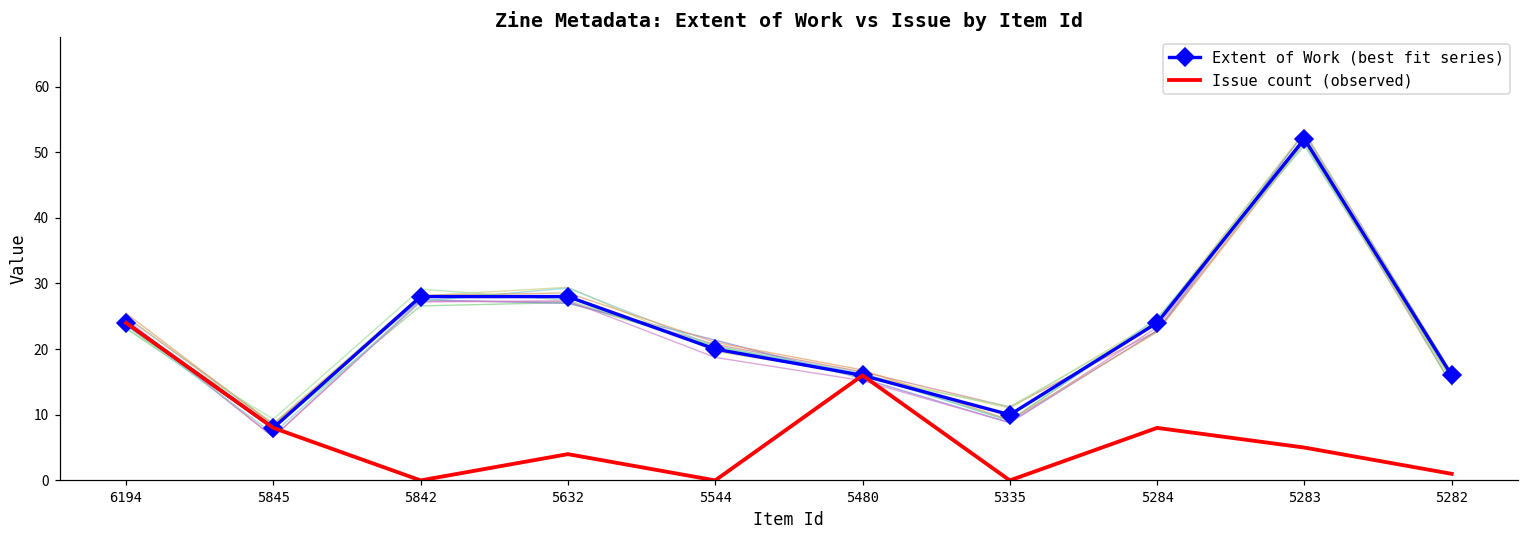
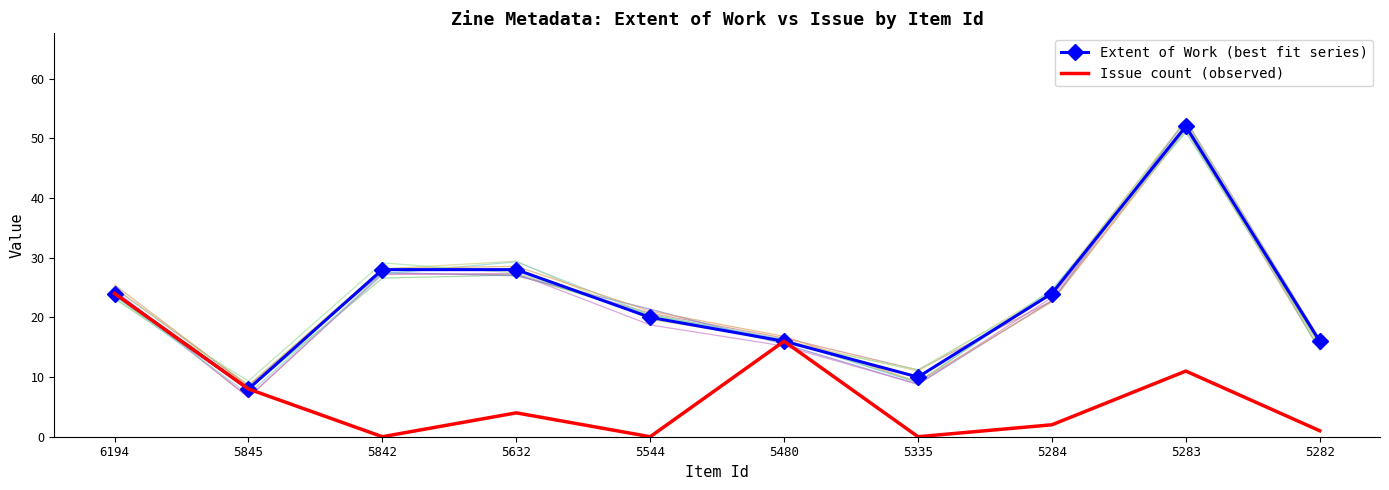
  {
    "Extent of Work (best fit series)": {
      "5632": 28,
      "5335": 10
    },
    "Issue count (observed)": {
      "5842": 0,
      "5632": 4,
      "5544": 0,
      "5335": 0,
-     "5284": 8,
-     "5283": 5,
+     "5284": 2,
+     "5283": 11,
      "5282": 1
    }
  }
